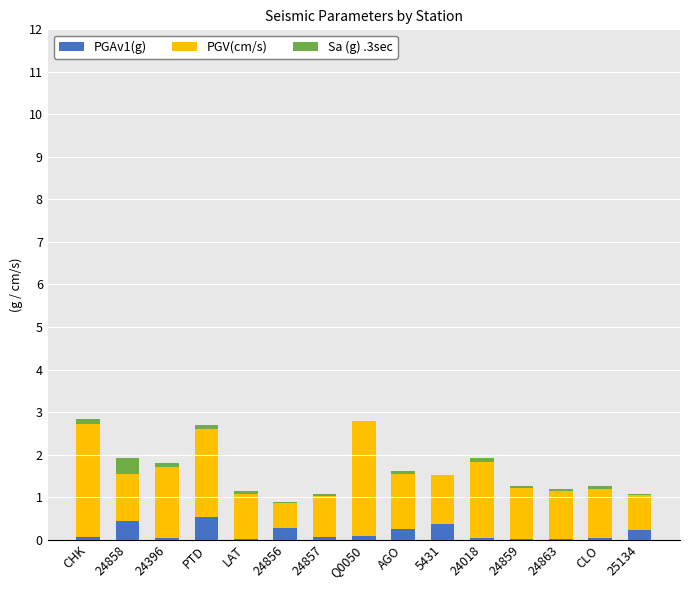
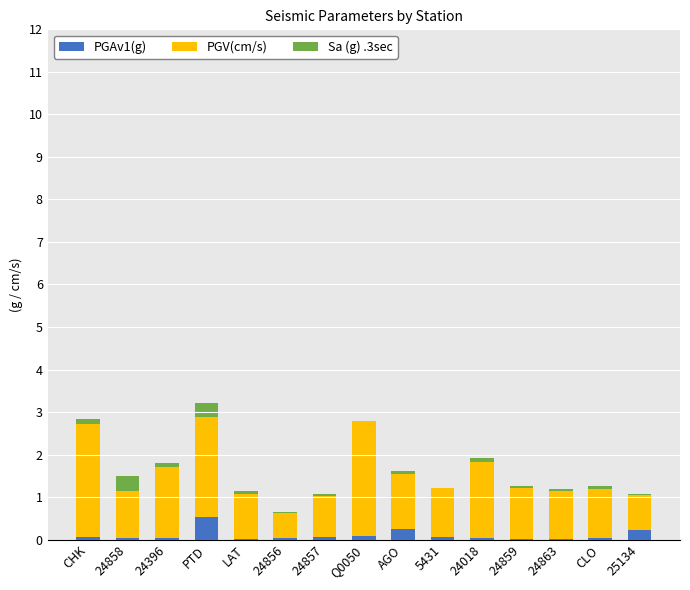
  {
    "PGAv1(g)": {
      "CHK": 0.1,
-     "24858": 0.4,
+     "24858": 0.0,
      "PTD": 0.5,
-     "24856": 0.3,
+     "24856": 0.0,
      "Q0050": 0.1,
      "AGO": 0.2,
-     "5431": 0.4,
+     "5431": 0.1,
      "25134": 0.2
    },
    "PGV(cm/s)": {
      "CHK": 2.7,
      "24858": 1.1,
      "24396": 1.7,
-     "PTD": 2.1,
+     "PTD": 2.4,
      "LAT": 1.1,
      "24856": 0.6,
      "24857": 1.0,
      "Q0050": 2.7,
      "AGO": 1.3,
      "5431": 1.2,
      "24018": 1.8,
      "24859": 1.2,
      "24863": 1.1,
      "CLO": 1.2,
      "25134": 0.8
    },
    "Sa (g) .3sec": {
      "CHK": 0.1,
      "24858": 0.4,
      "24396": 0.1,
-     "PTD": 0.1,
+     "PTD": 0.3,
      "Q0050": 0.0,
      "AGO": 0.1,
      "5431": 0.0,
      "24018": 0.1,
      "CLO": 0.1
    }
  }
